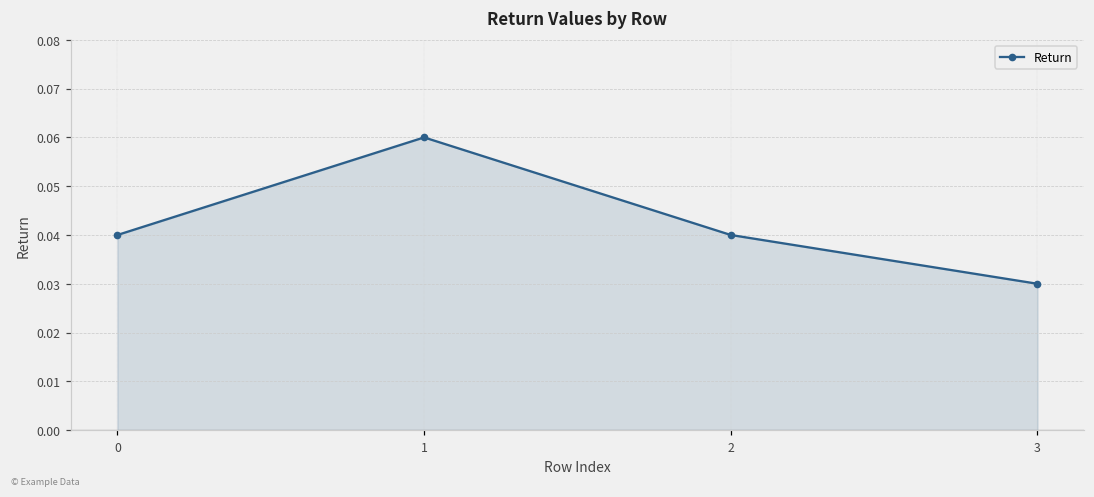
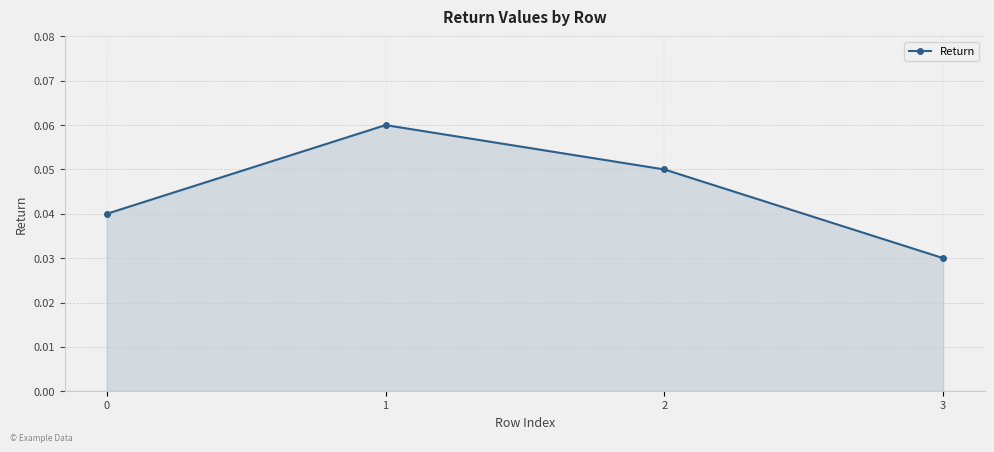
  {
    "0": 0.04,
    "1": 0.06,
-   "2": 0.04,
+   "2": 0.05,
    "3": 0.03
  }
